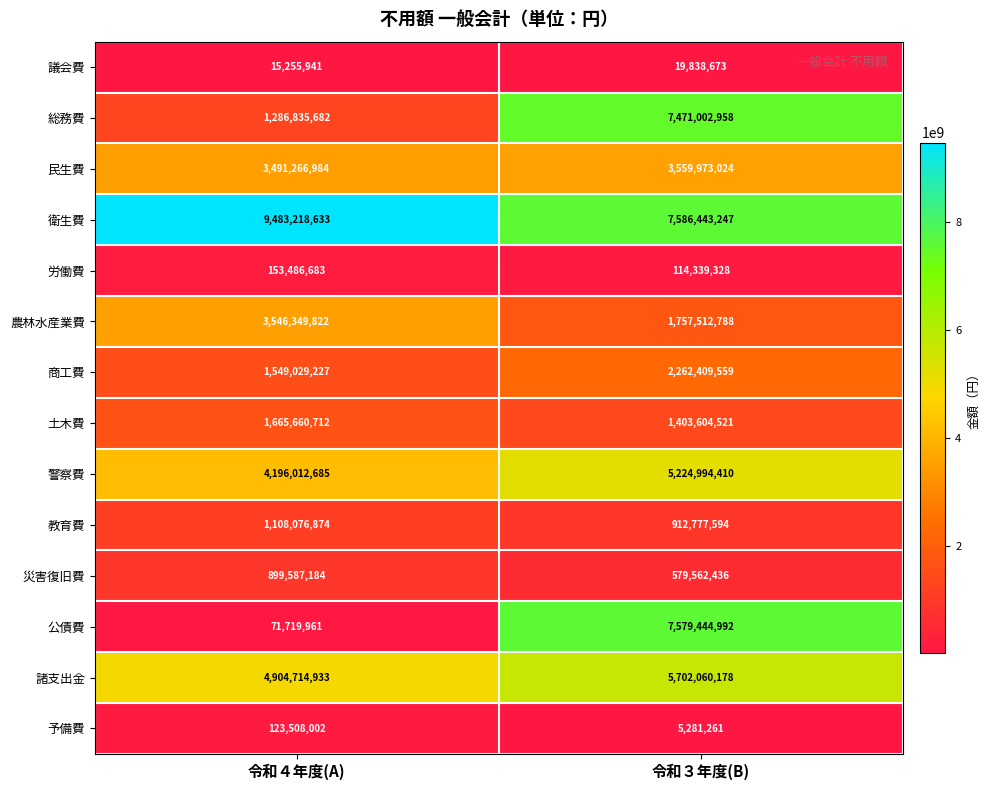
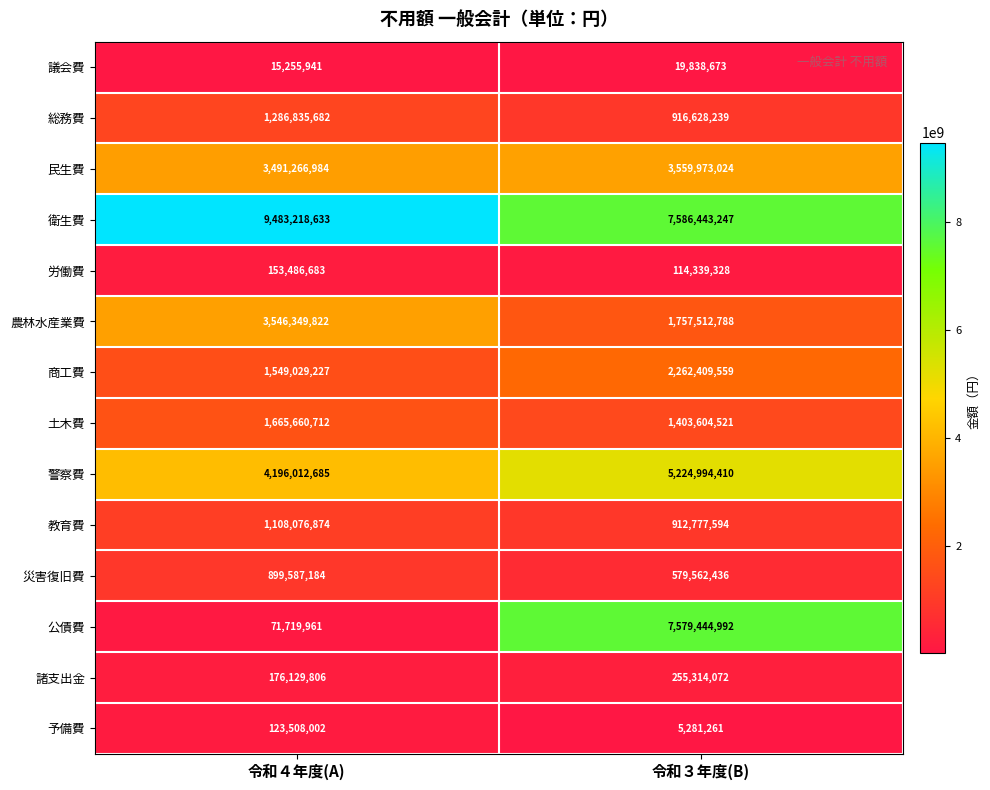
  {
    "議会費": {
      "令和４年度(A)": "15,255,941"
    },
    "総務費": {
      "令和４年度(A)": "1,286,835,682",
-     "令和３年度(B)": "7,471,002,958"
+     "令和３年度(B)": "916,628,239"
    },
    "民生費": {
      "令和４年度(A)": "3,491,266,984",
      "令和３年度(B)": "3,559,973,024"
    },
    "衛生費": {
      "令和４年度(A)": "9,483,218,633",
      "令和３年度(B)": "7,586,443,247"
    },
    "労働費": {
      "令和４年度(A)": "153,486,683",
      "令和３年度(B)": "114,339,328"
    },
    "農林水産業費": {
      "令和４年度(A)": "3,546,349,822",
      "令和３年度(B)": "1,757,512,788"
    },
    "商工費": {
      "令和４年度(A)": "1,549,029,227",
      "令和３年度(B)": "2,262,409,559"
    },
    "土木費": {
      "令和４年度(A)": "1,665,660,712",
      "令和３年度(B)": "1,403,604,521"
    },
    "警察費": {
      "令和４年度(A)": "4,196,012,685",
      "令和３年度(B)": "5,224,994,410"
    },
    "教育費": {
      "令和４年度(A)": "1,108,076,874",
      "令和３年度(B)": "912,777,594"
    },
    "災害復旧費": {
      "令和４年度(A)": "899,587,184",
      "令和３年度(B)": "579,562,436"
    },
    "公債費": {
      "令和４年度(A)": "71,719,961",
      "令和３年度(B)": "7,579,444,992"
    },
    "諸支出金": {
-     "令和４年度(A)": "4,904,714,933",
-     "令和３年度(B)": "5,702,060,178"
+     "令和４年度(A)": "176,129,806",
+     "令和３年度(B)": "255,314,072"
    },
    "予備費": {
      "令和４年度(A)": "123,508,002",
      "令和３年度(B)": "5,281,261"
    }
  }
